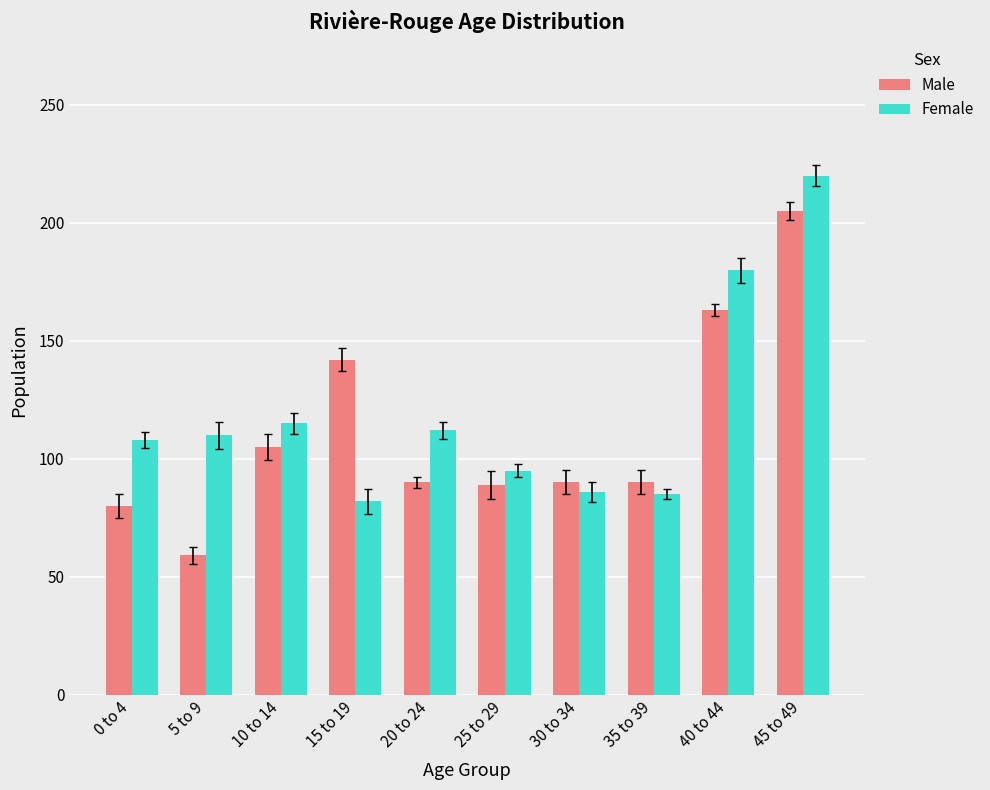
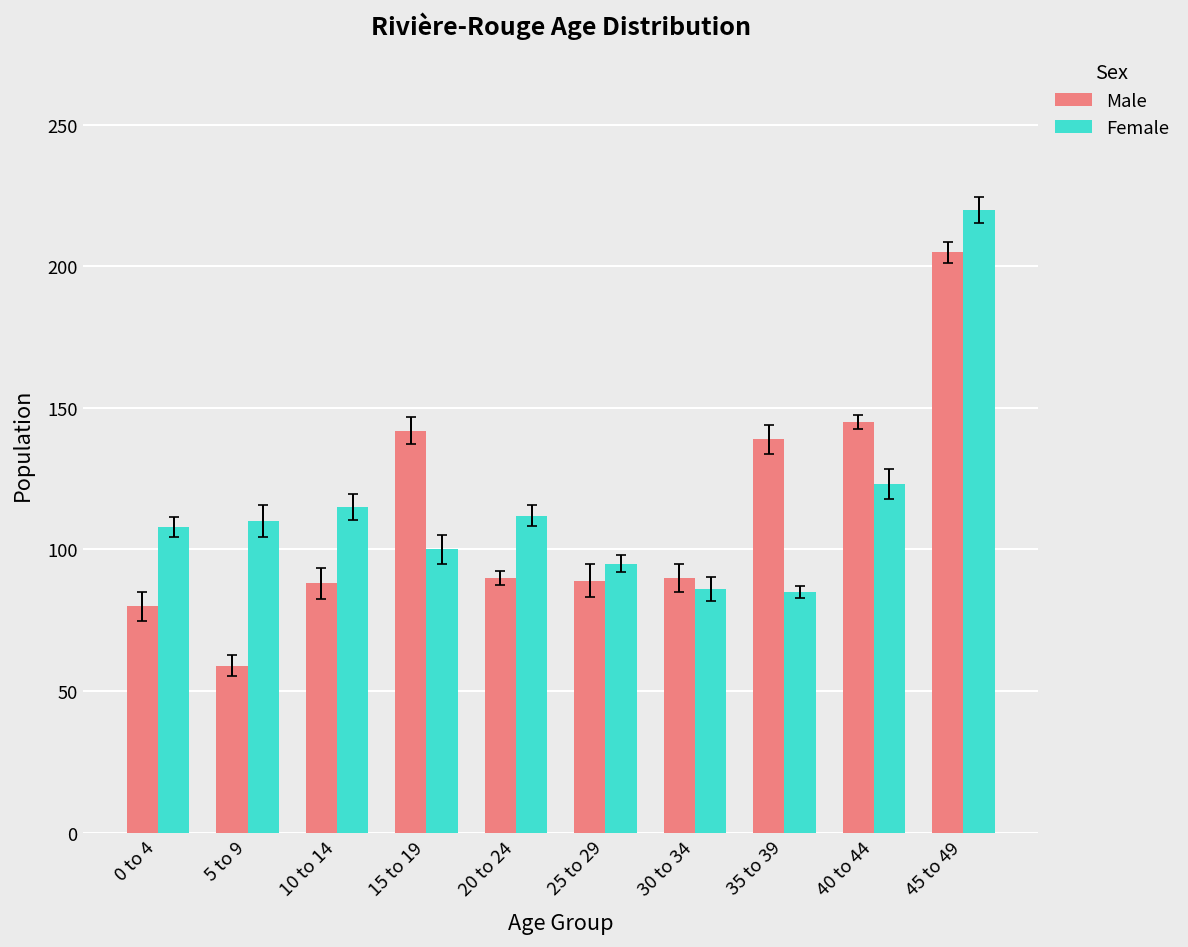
  {
    "Male": {
      "0 to 4": 80,
      "5 to 9": 59,
-     "10 to 14": 105,
+     "10 to 14": 88,
      "15 to 19": 142,
      "20 to 24": 90,
      "25 to 29": 89,
      "30 to 34": 90,
-     "35 to 39": 90,
-     "40 to 44": 163,
+     "35 to 39": 139,
+     "40 to 44": 145,
      "45 to 49": 205
    },
    "Female": {
      "0 to 4": 108,
      "5 to 9": 110,
      "10 to 14": 115,
-     "15 to 19": 82,
+     "15 to 19": 100,
      "20 to 24": 112,
      "25 to 29": 95,
      "30 to 34": 86,
      "35 to 39": 85,
-     "40 to 44": 180,
+     "40 to 44": 123,
      "45 to 49": 220
    }
  }
